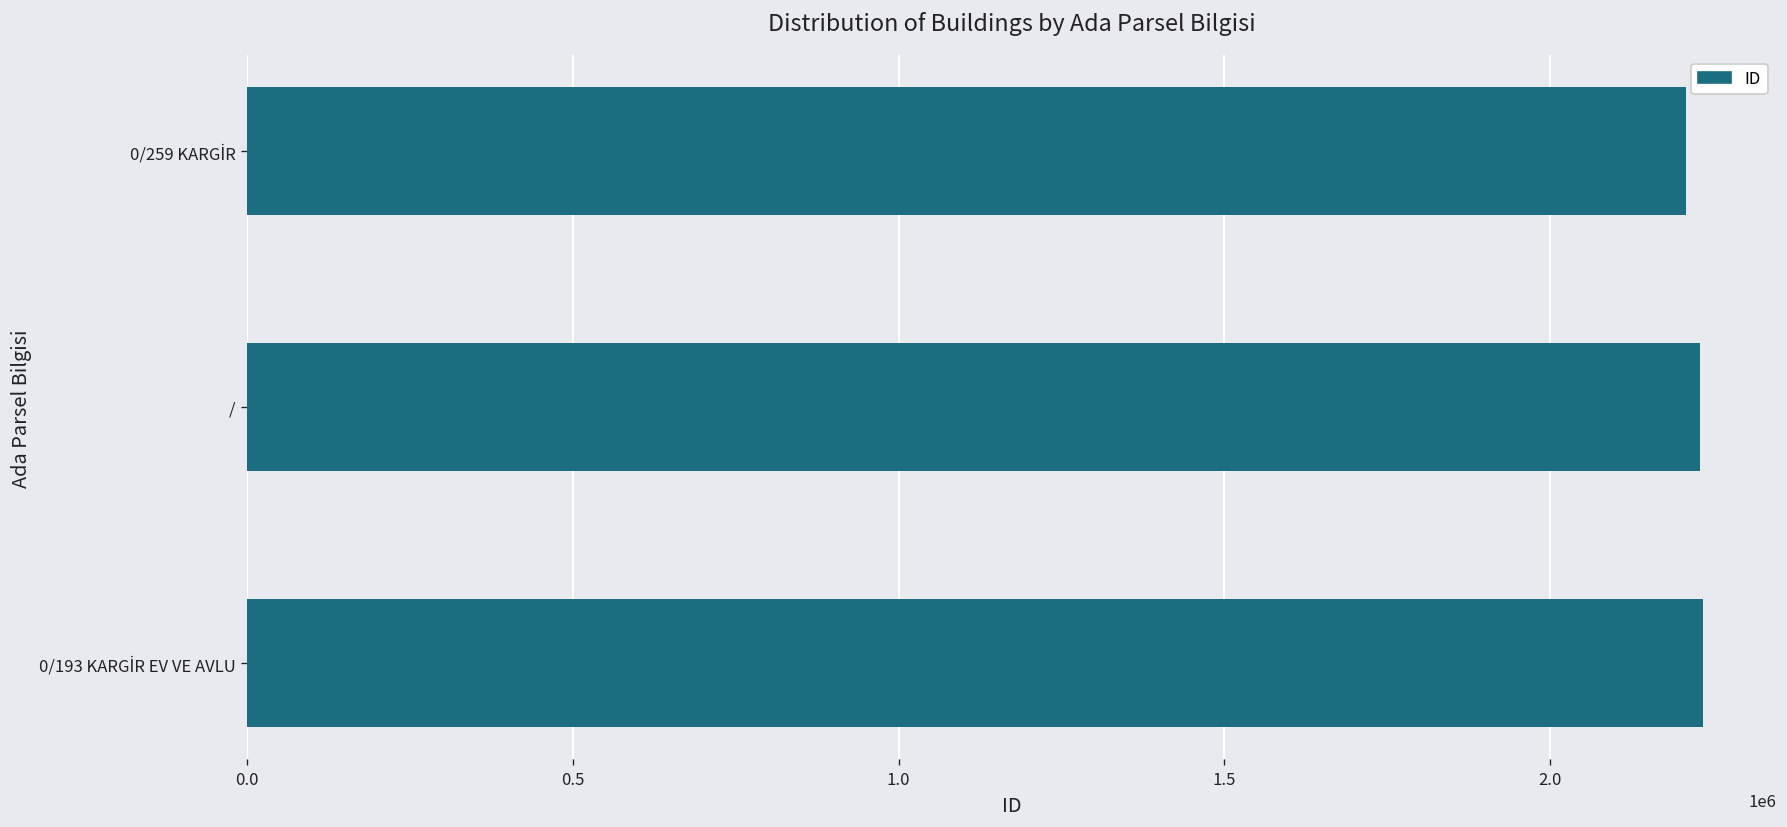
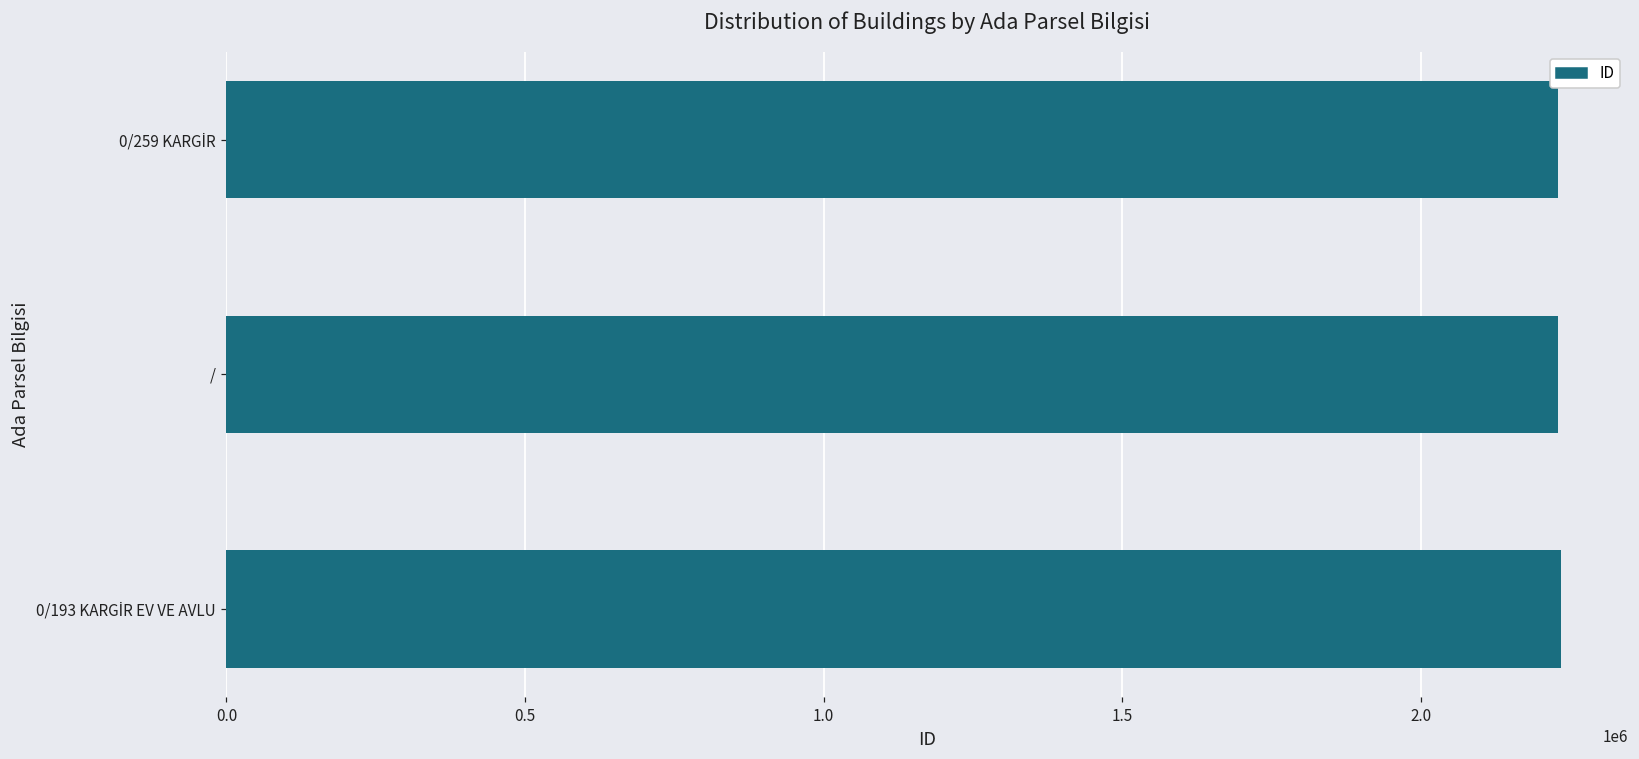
  {
-   "0/259 KARGİR": 2210000,
+   "0/259 KARGİR": 2230000,
    "0/193 KARGİR EV VE AVLU": 2240000
  }
